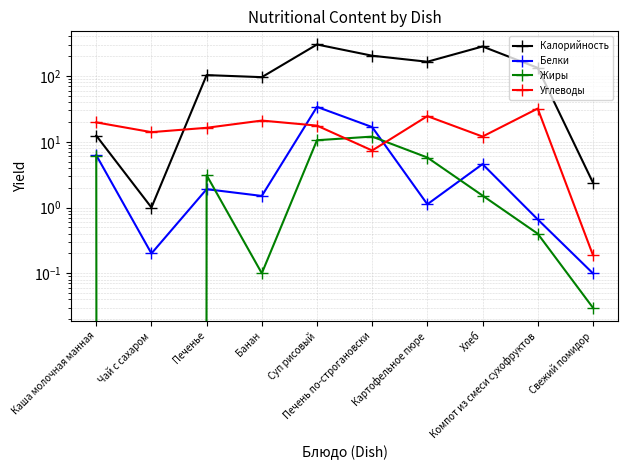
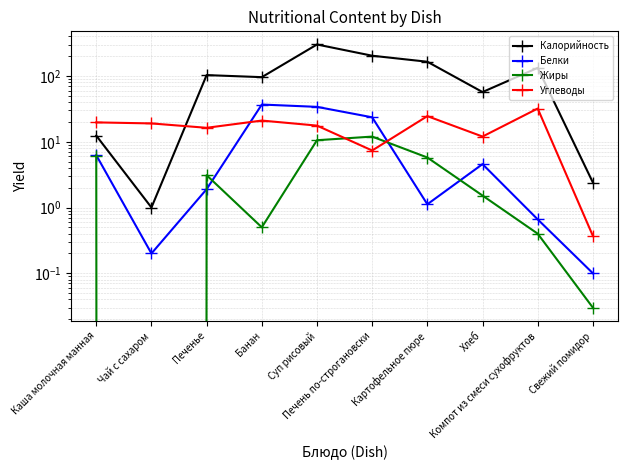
  {
    "Калорийность": {
      "Каша молочная манная": 12,
      "Чай с сахаром": 1,
      "Печенье": 100,
      "Банан": 100,
      "Суп рисовый": 300,
      "Печень по-строгановски": 200,
      "Картофельное пюре": 160,
-     "Хлеб": 280,
+     "Хлеб": 60,
      "Свежий помидор": 2.4
    },
    "Белки": {
      "Чай с сахаром": 0.2,
      "Печенье": 1.9,
-     "Банан": 1.5,
+     "Банан": 40,
      "Суп рисовый": 30,
-     "Печень по-строгановски": 17,
+     "Печень по-строгановски": 24,
      "Картофельное пюре": 1.1,
      "Хлеб": 5,
      "Компот из смеси сухофруктов": 0.7,
      "Свежий помидор": 0.1
    },
    "Жиры": {
      "Печенье": 3,
-     "Банан": 0.1,
+     "Банан": 0.5,
      "Суп рисовый": 11,
      "Печень по-строгановски": 12,
      "Картофельное пюре": 6,
      "Хлеб": 1.5,
      "Компот из смеси сухофруктов": 0.4,
      "Свежий помидор": 0.03
    },
    "Углеводы": {
      "Каша молочная манная": 20,
-     "Чай с сахаром": 14,
+     "Чай с сахаром": 19,
      "Печенье": 16,
      "Банан": 21,
      "Суп рисовый": 18,
      "Печень по-строгановски": 7,
      "Картофельное пюре": 25,
      "Хлеб": 12,
      "Компот из смеси сухофруктов": 30,
-     "Свежий помидор": 0.19
+     "Свежий помидор": 0.4
    }
  }
